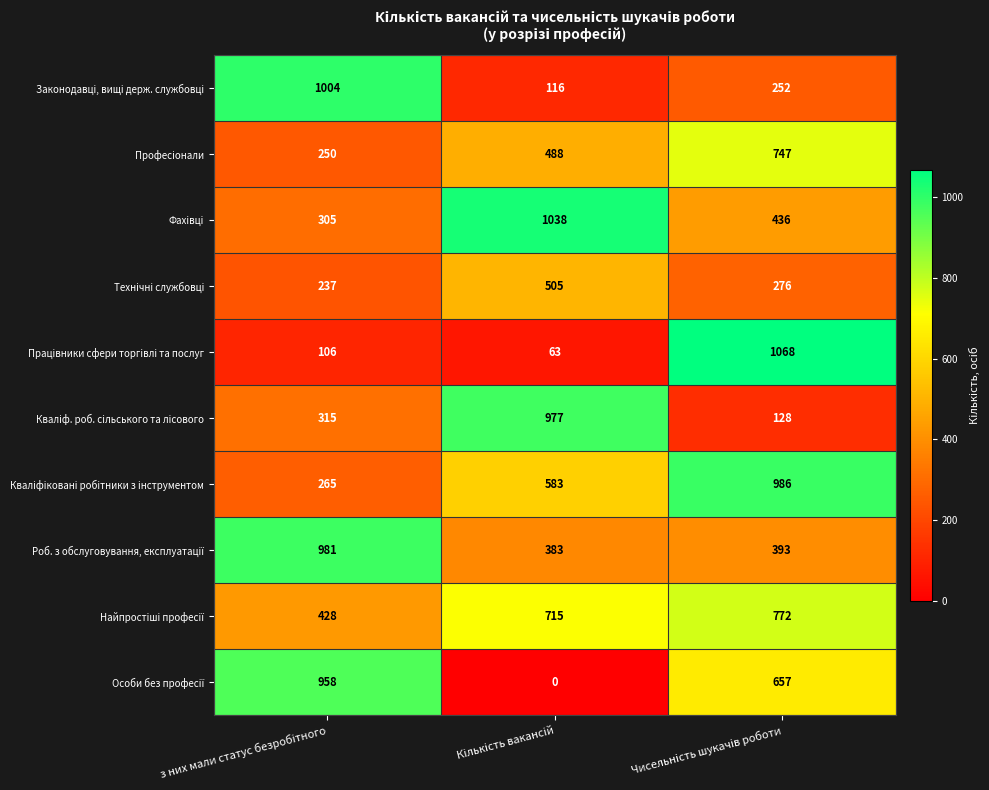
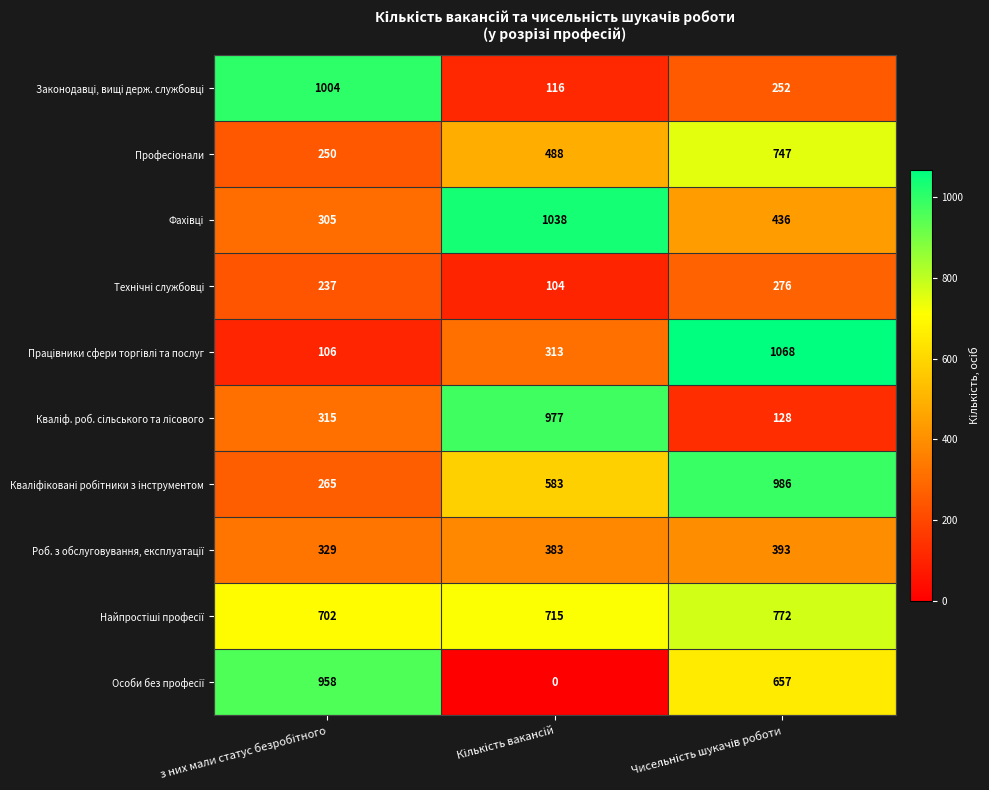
  {
    "Законодавці, вищі держ. службовці": {
      "з них мали статус безробітного": 1004,
      "Кількість вакансій": 116,
      "Чисельність шукачів роботи": 252
    },
    "Професіонали": {
      "з них мали статус безробітного": 250,
      "Кількість вакансій": 488,
      "Чисельність шукачів роботи": 747
    },
    "Фахівці": {
      "з них мали статус безробітного": 305,
      "Кількість вакансій": 1038,
      "Чисельність шукачів роботи": 436
    },
    "Технічні службовці": {
      "з них мали статус безробітного": 237,
-     "Кількість вакансій": 505,
+     "Кількість вакансій": 104,
      "Чисельність шукачів роботи": 276
    },
    "Працівники сфери торгівлі та послуг": {
      "з них мали статус безробітного": 106,
-     "Кількість вакансій": 63,
+     "Кількість вакансій": 313,
      "Чисельність шукачів роботи": 1068
    },
    "Кваліф. роб. сільського та лісового": {
      "з них мали статус безробітного": 315,
      "Кількість вакансій": 977,
      "Чисельність шукачів роботи": 128
    },
    "Кваліфіковані робітники з інструментом": {
      "з них мали статус безробітного": 265,
      "Кількість вакансій": 583,
      "Чисельність шукачів роботи": 986
    },
    "Роб. з обслуговування, експлуатації": {
-     "з них мали статус безробітного": 981,
+     "з них мали статус безробітного": 329,
      "Кількість вакансій": 383,
      "Чисельність шукачів роботи": 393
    },
    "Найпростіші професії": {
-     "з них мали статус безробітного": 428,
+     "з них мали статус безробітного": 702,
      "Кількість вакансій": 715,
      "Чисельність шукачів роботи": 772
    },
    "Особи без професії": {
      "з них мали статус безробітного": 958,
      "Кількість вакансій": 0,
      "Чисельність шукачів роботи": 657
    }
  }
